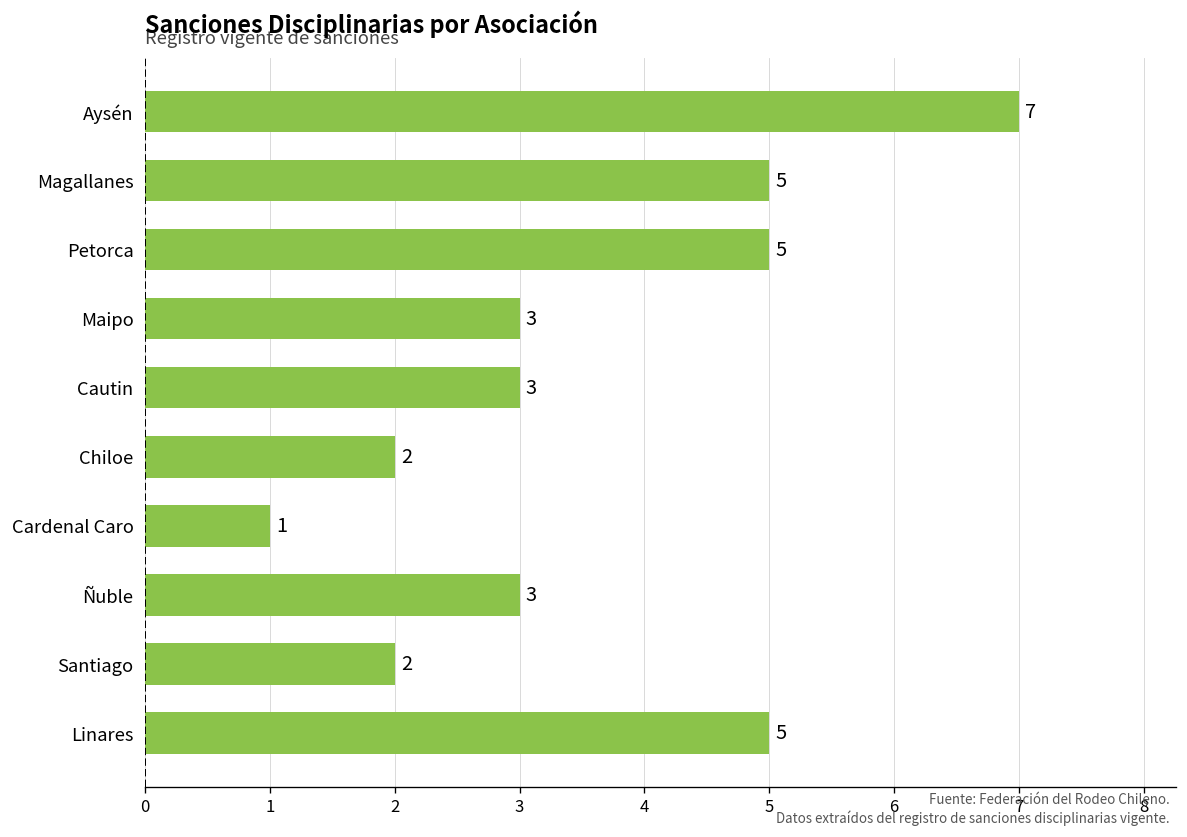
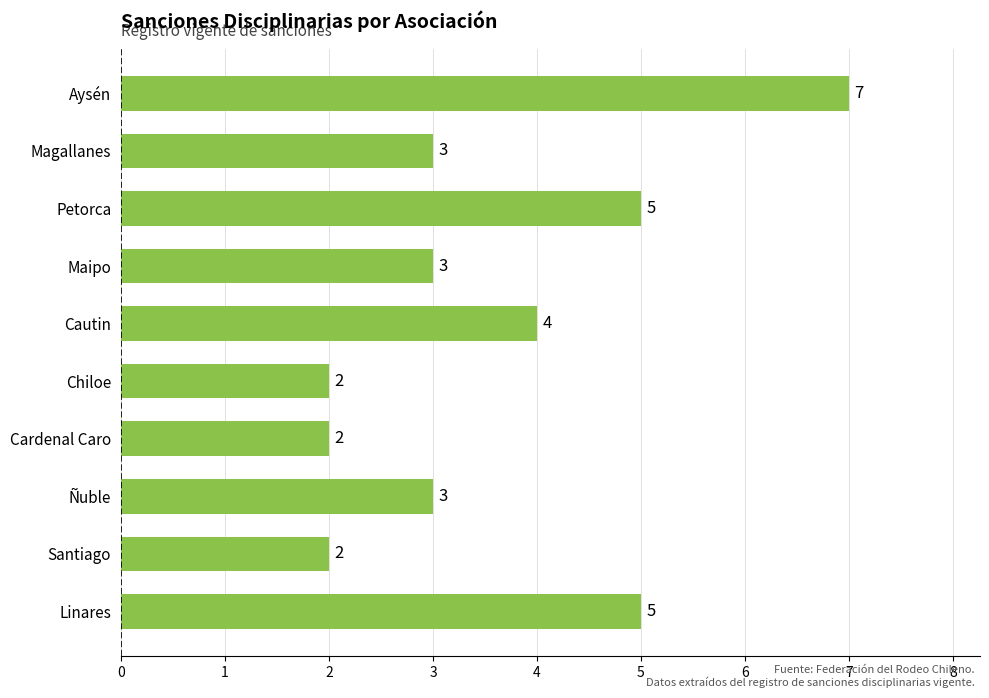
  {
    "Aysén": 7,
-   "Magallanes": 5,
+   "Magallanes": 3,
    "Petorca": 5,
    "Maipo": 3,
-   "Cautin": 3,
+   "Cautin": 4,
    "Chiloe": 2,
-   "Cardenal Caro": 1,
+   "Cardenal Caro": 2,
    "Ñuble": 3,
    "Santiago": 2,
    "Linares": 5
  }
